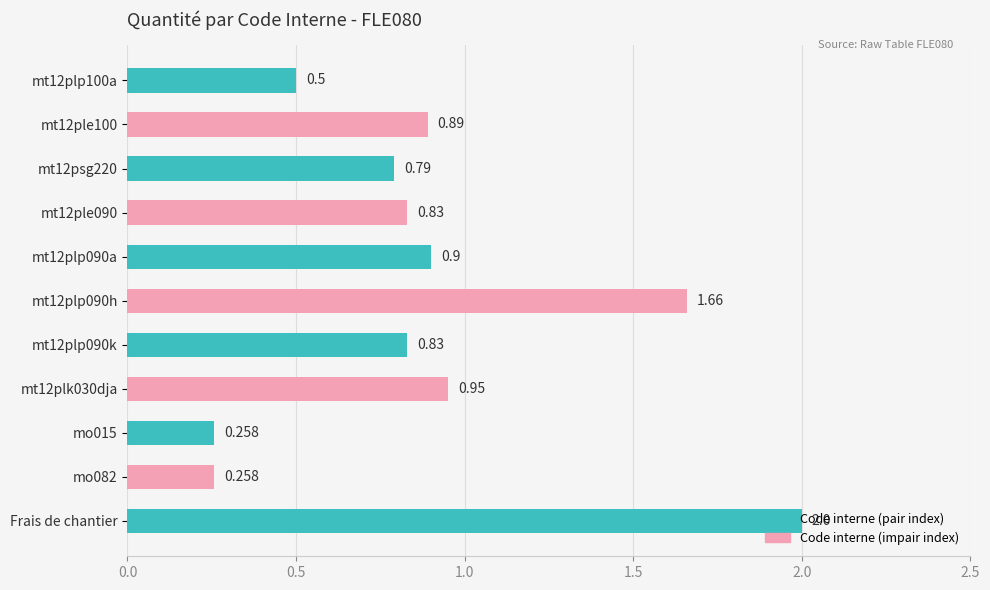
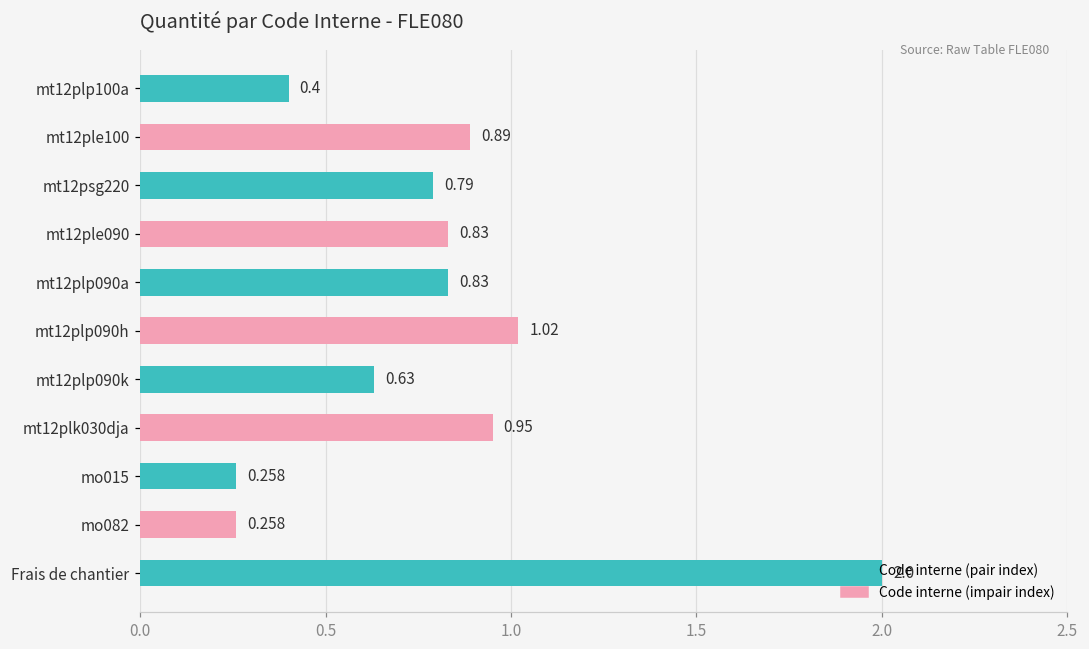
  {
-   "mt12plp100a": 0.5,
+   "mt12plp100a": 0.4,
    "mt12ple100": 0.89,
    "mt12psg220": 0.79,
    "mt12ple090": 0.83,
-   "mt12plp090a": 0.9,
-   "mt12plp090h": 1.66,
-   "mt12plp090k": 0.83,
+   "mt12plp090a": 0.83,
+   "mt12plp090h": 1.02,
+   "mt12plp090k": 0.63,
    "mt12plk030dja": 0.95,
    "mo015": 0.258,
    "mo082": 0.258,
    "Frais de chantier": 2.0
  }
